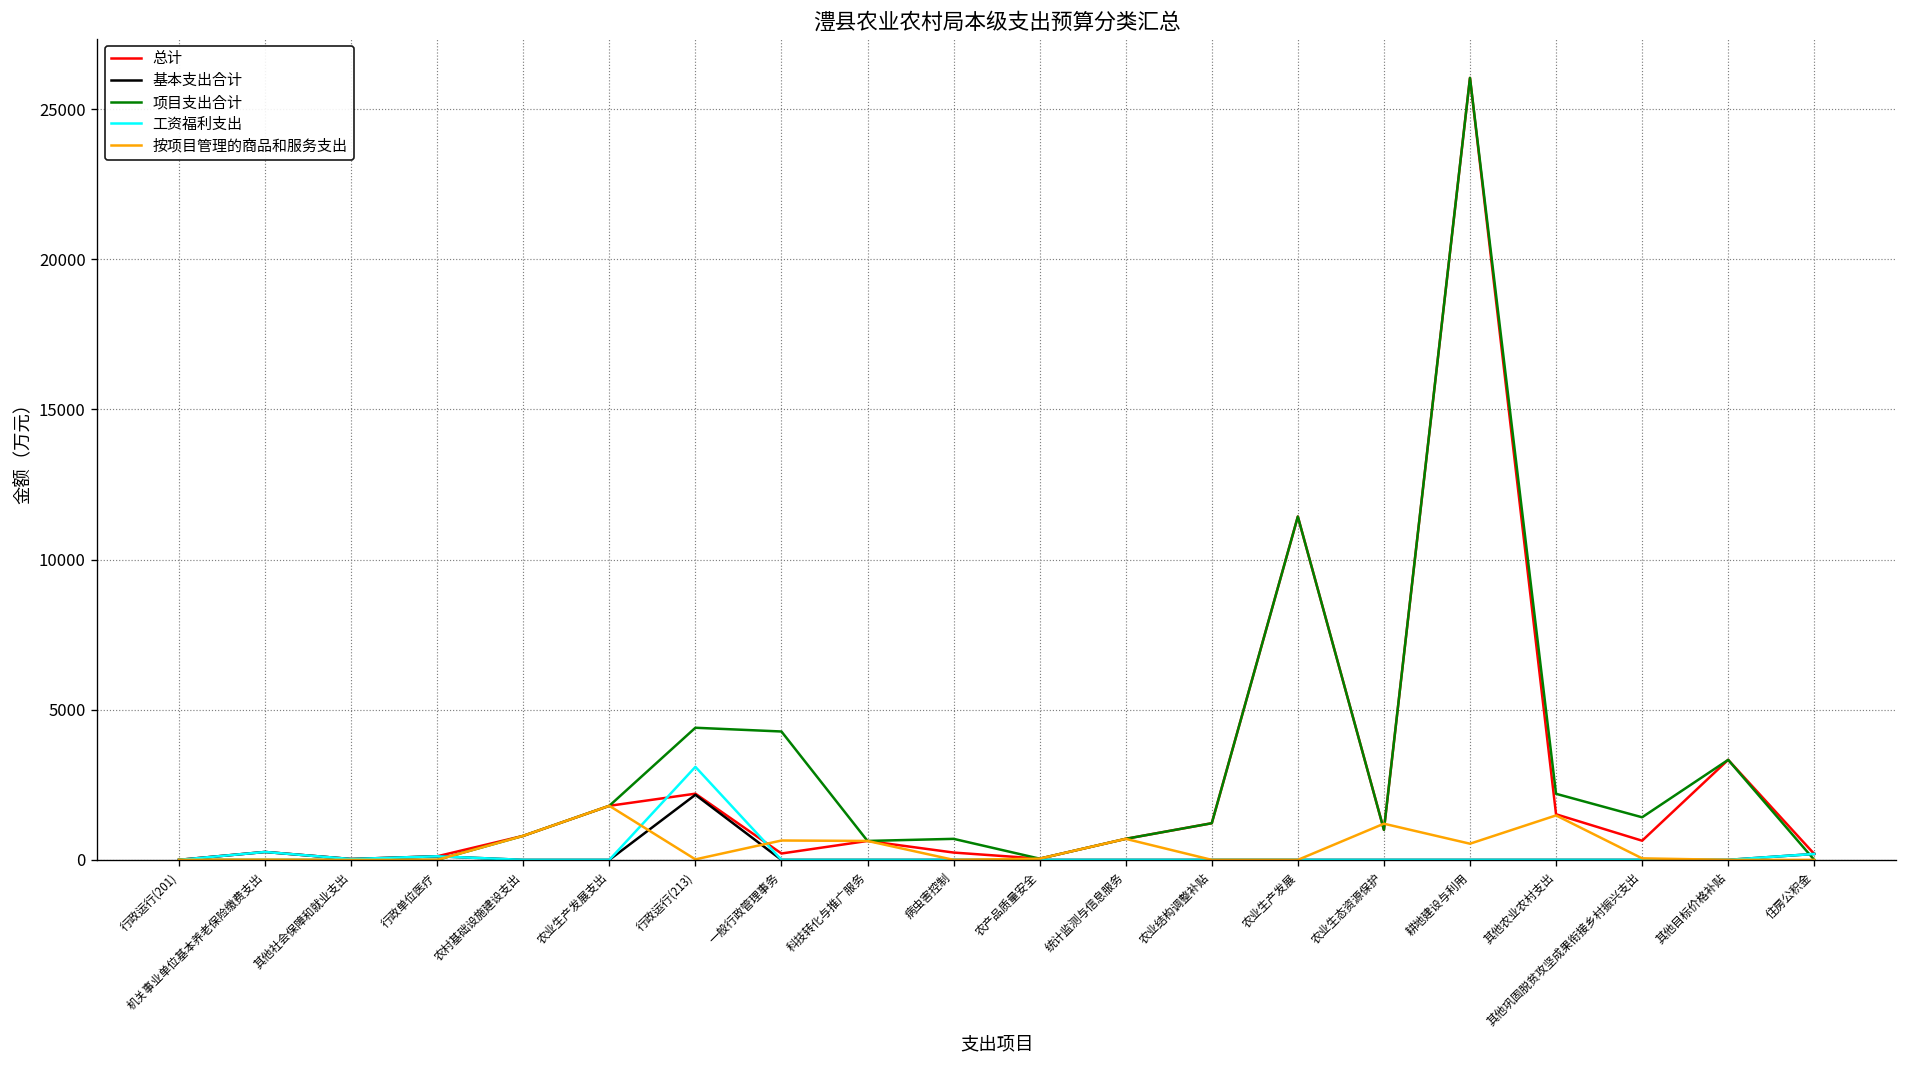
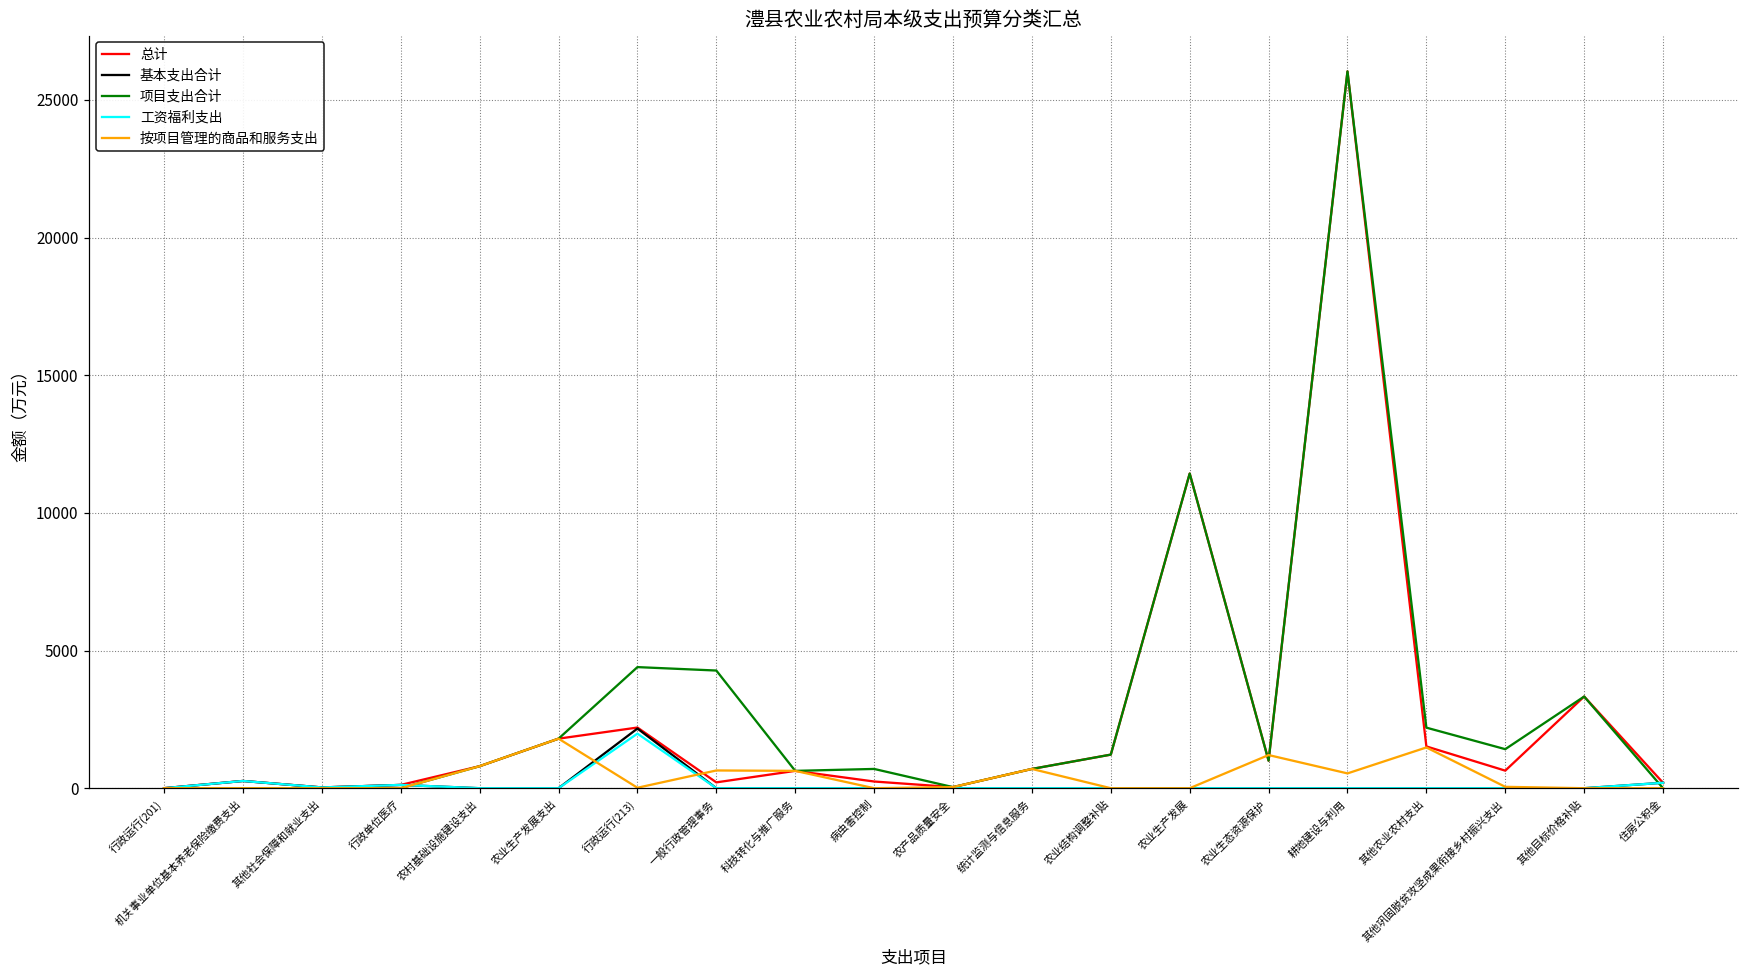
  {
    "总计": {
      "一般行政管理事务": 200,
      "病虫害控制": 200,
      "其他巩固脱贫攻坚成果衔接乡村振兴支出": 600
    },
    "项目支出合计": {
      "行政运行(213)": 4400,
      "一般行政管理事务": 4300,
      "病虫害控制": 700,
      "其他农业农村支出": 2200,
      "其他巩固脱贫攻坚成果衔接乡村振兴支出": 1400
    },
    "工资福利支出": {
-     "行政运行(213)": 3100
+     "行政运行(213)": 2000
    },
    "按项目管理的商品和服务支出": {
      "行政运行(213)": 0,
      "一般行政管理事务": 600,
      "农业生态资源保护": 1200,
      "耕地建设与利用": 500
    }
  }
